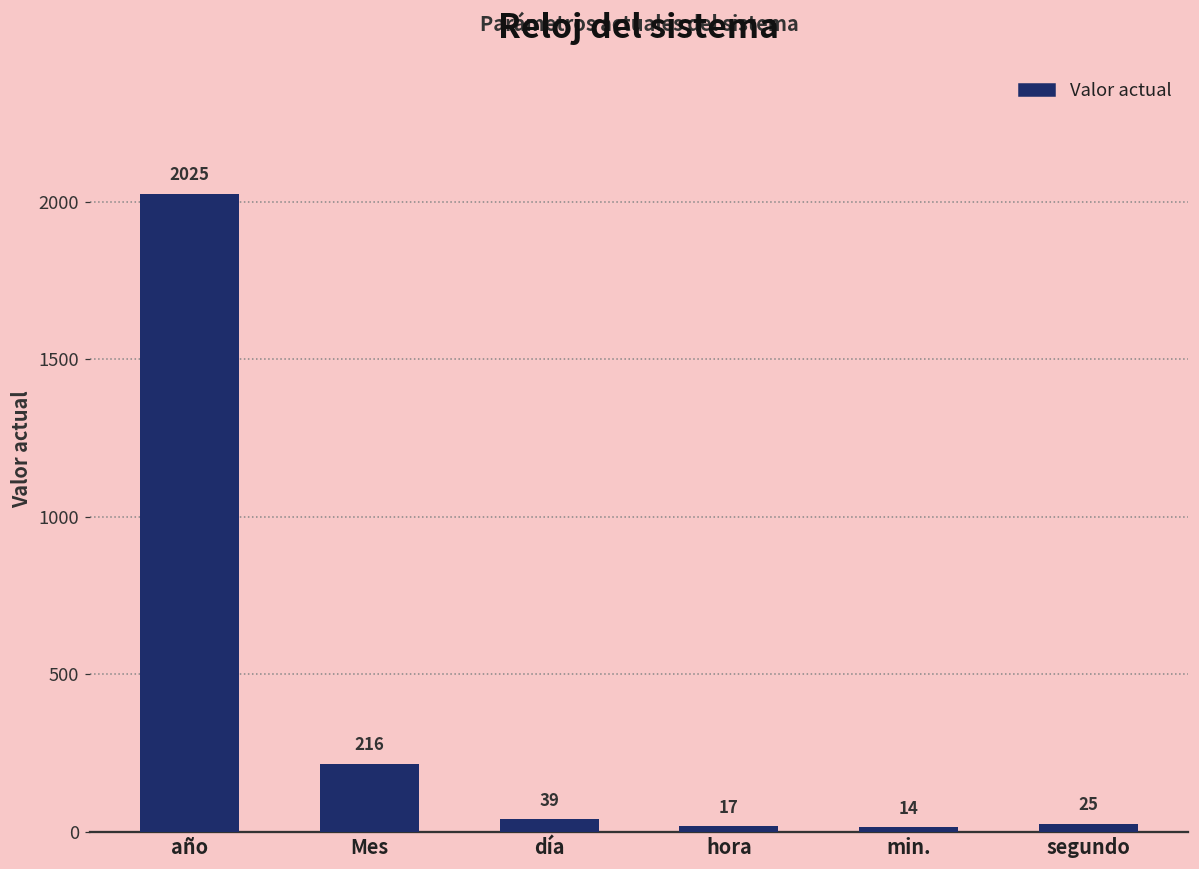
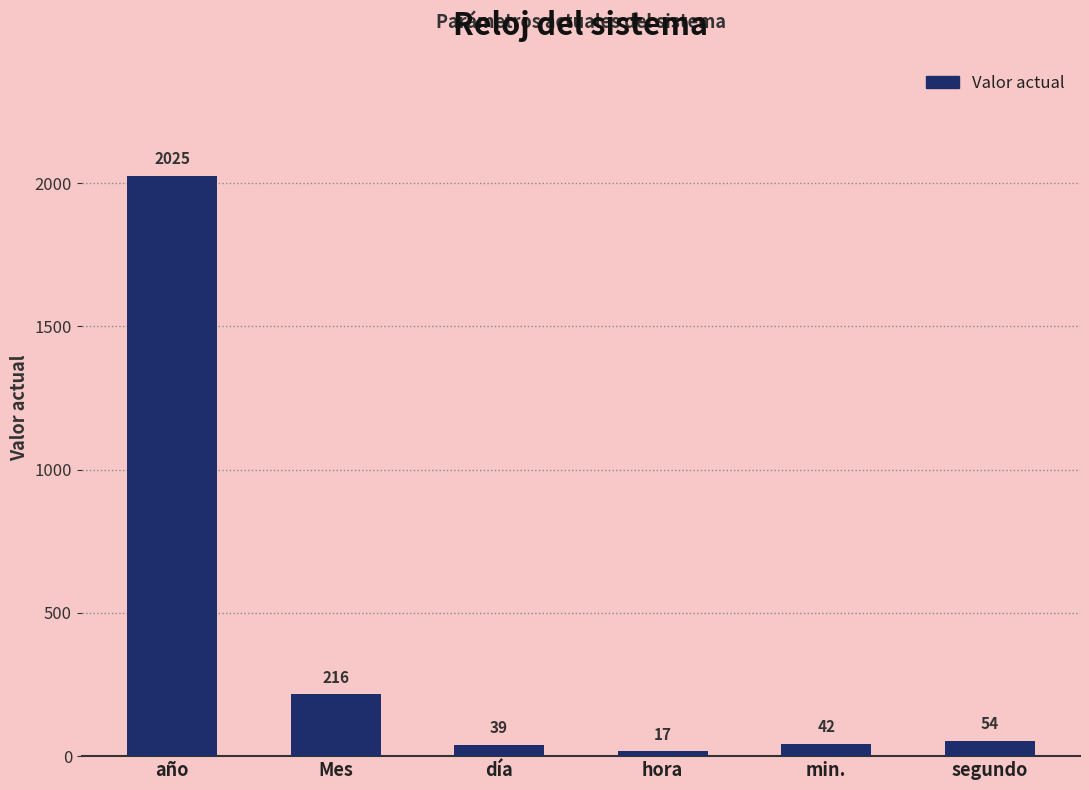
  {
    "año": 2025,
    "Mes": 216,
    "día": 39,
    "hora": 17,
-   "min.": 14,
-   "segundo": 25
+   "min.": 42,
+   "segundo": 54
  }
